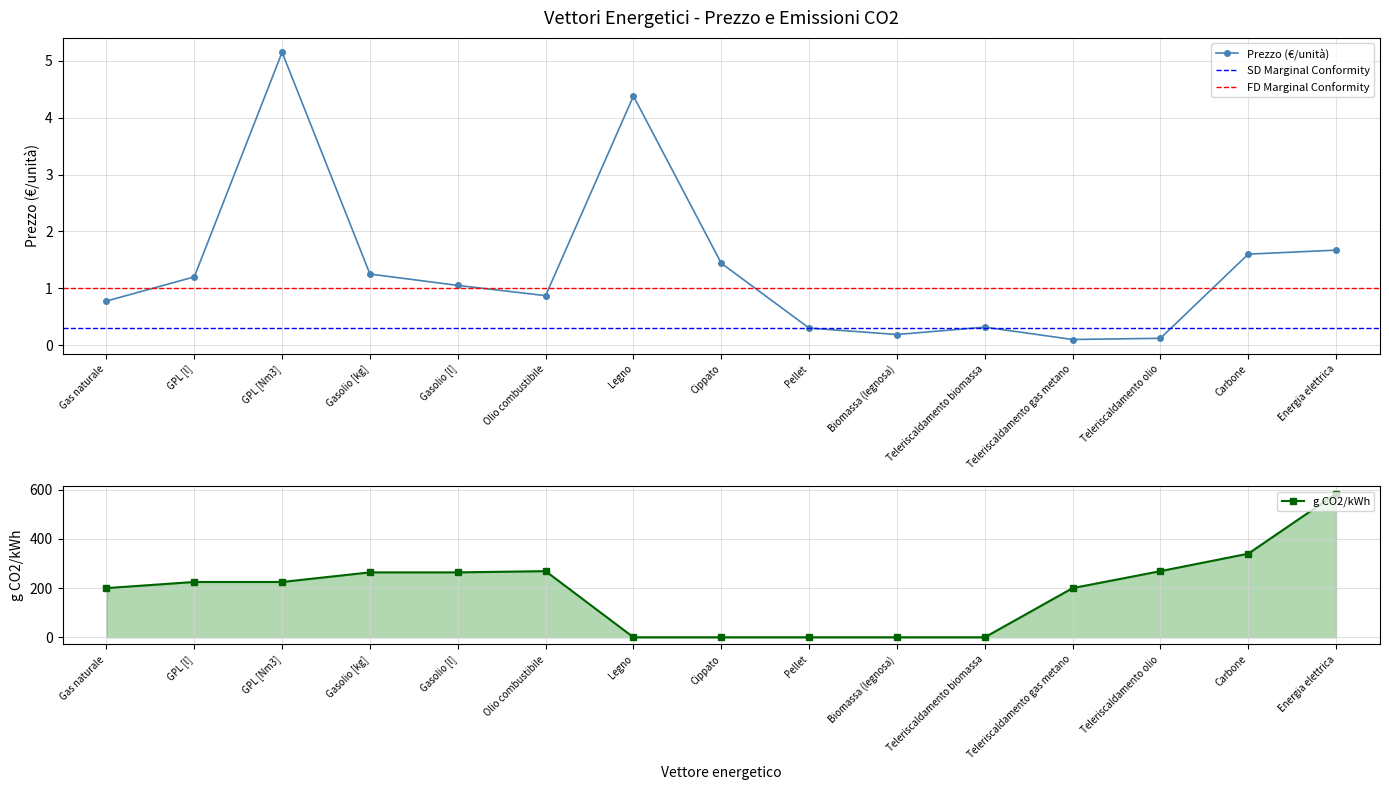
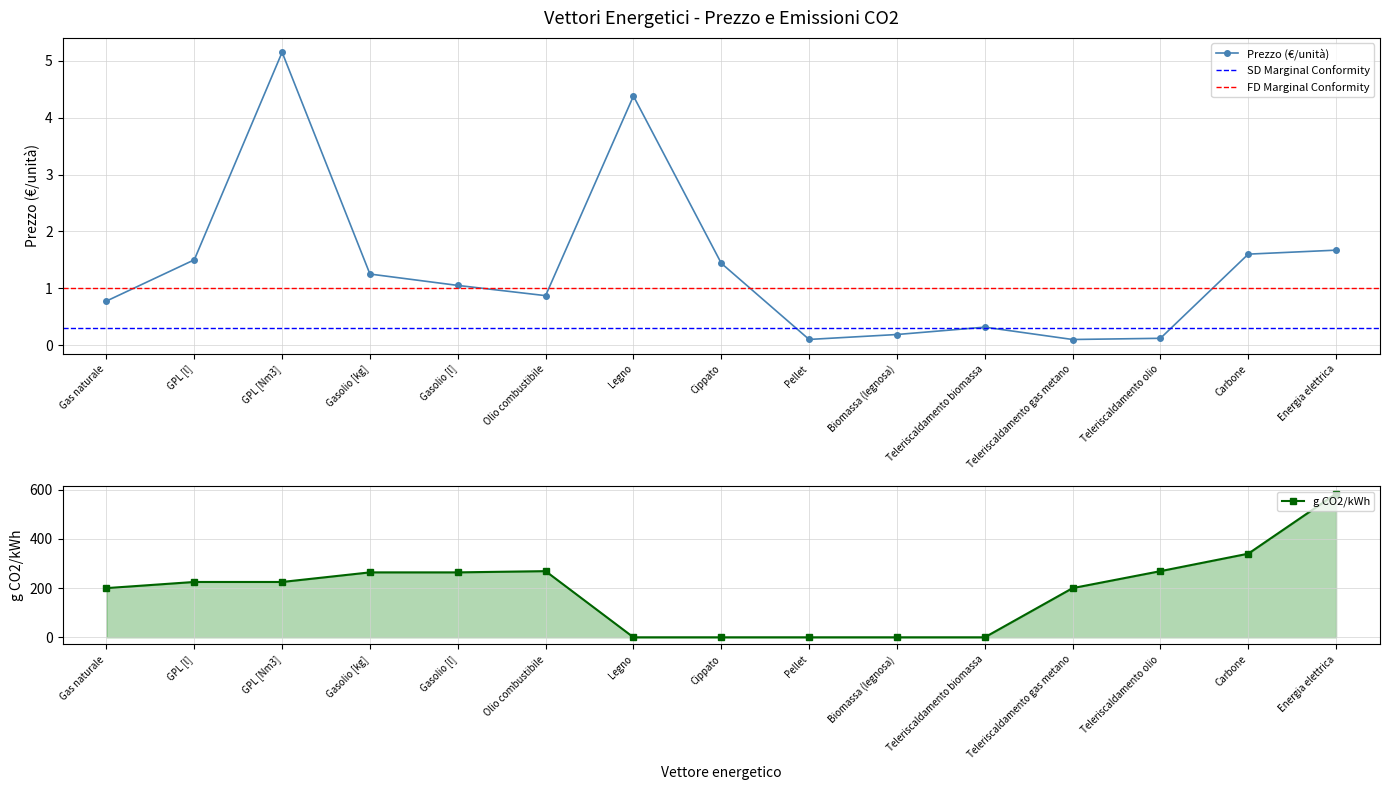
  {
    "Vettori Energetici - Prezzo e Emissioni CO2": {
      "Gas naturale": 0.8,
-     "GPL [l]": 1.2,
+     "GPL [l]": 1.5,
      "GPL [Nm3]": 5.2,
      "Gasolio [kg]": 1.3,
      "Gasolio [l]": 1.1,
      "Olio combustibile": 0.9,
      "Legno": 4.4,
      "Cippato": 1.4,
-     "Pellet": 0.3,
+     "Pellet": 0.1,
      "Biomassa (legnosa)": 0.2,
      "Teleriscaldamento biomassa": 0.3,
      "Teleriscaldamento gas metano": 0.1,
      "Teleriscaldamento olio": 0.1,
      "Carbone": 1.6,
      "Energia elettrica": 1.7
    }
  }
